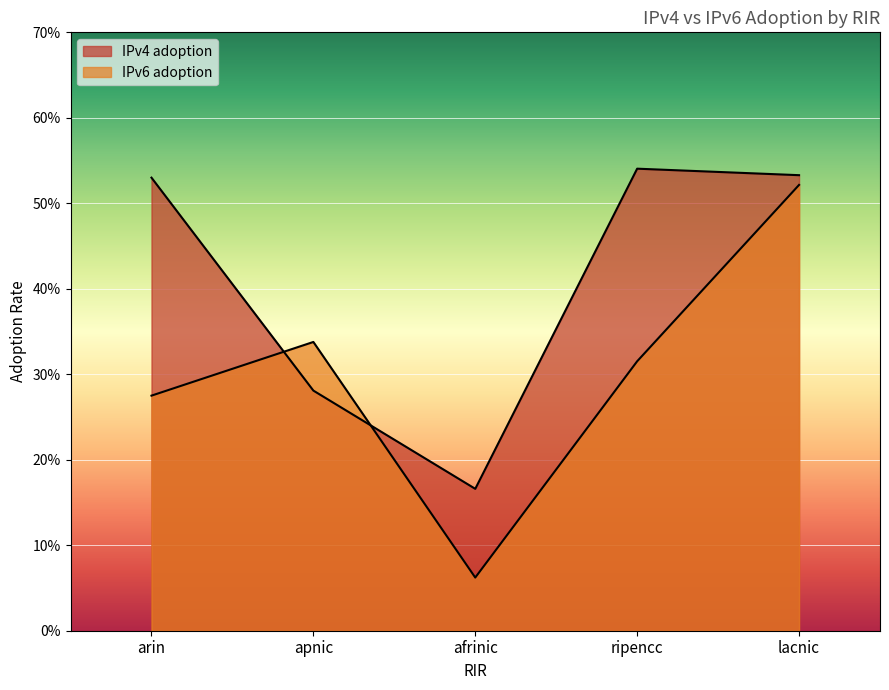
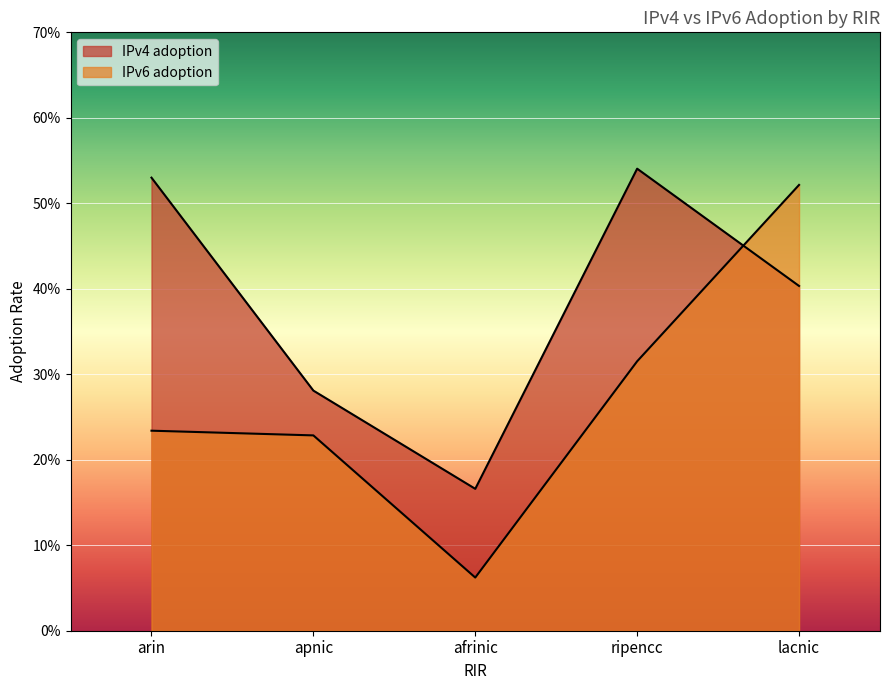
  {
    "IPv4 adoption": {
      "arin": "53%",
      "apnic": "28%",
      "afrinic": "17%",
      "ripencc": "54%",
-     "lacnic": "53%"
+     "lacnic": "40%"
    },
    "IPv6 adoption": {
-     "arin": "28%",
-     "apnic": "34%",
+     "arin": "23%",
+     "apnic": "23%",
      "afrinic": "6%",
      "ripencc": "32%",
      "lacnic": "52%"
    }
  }
